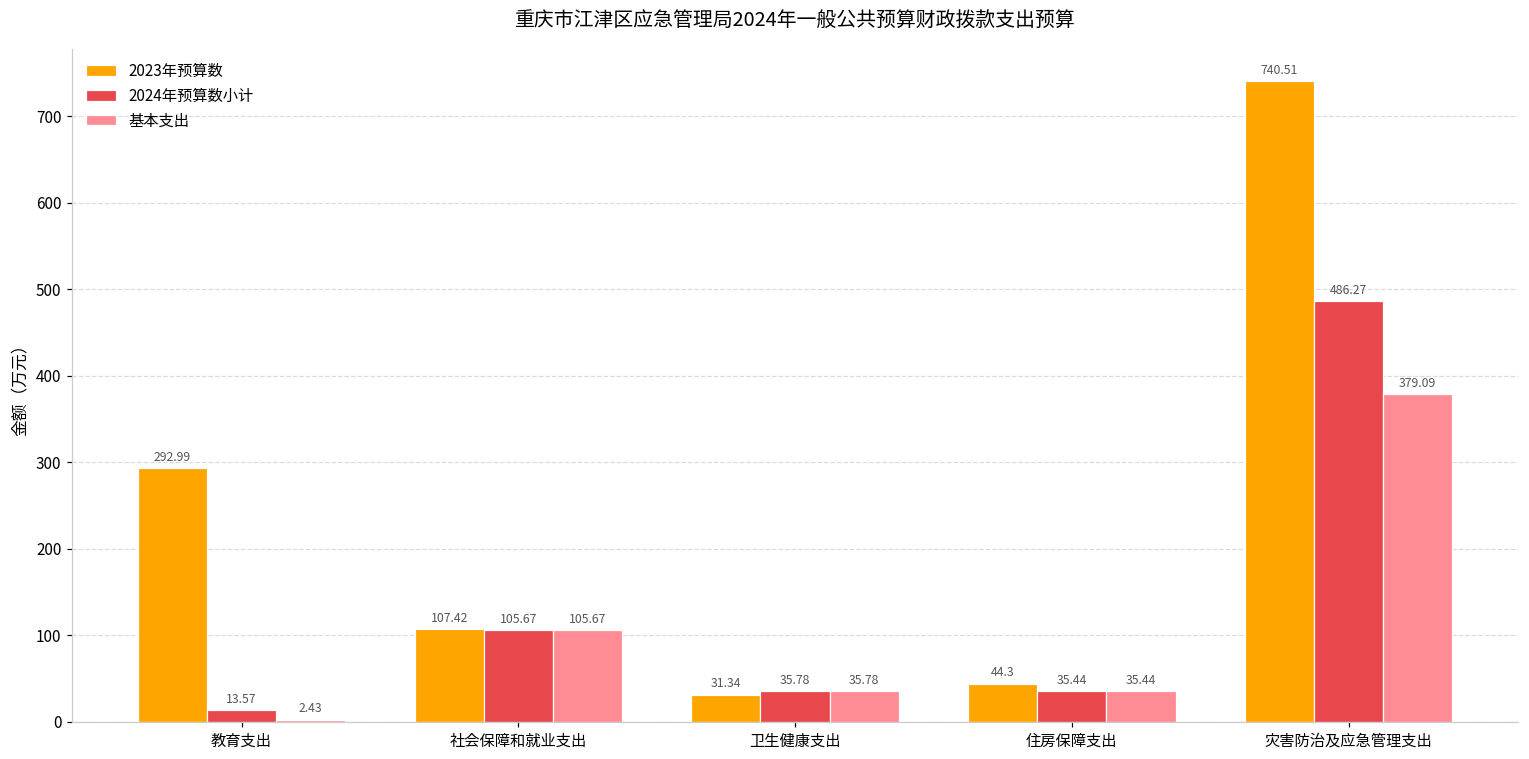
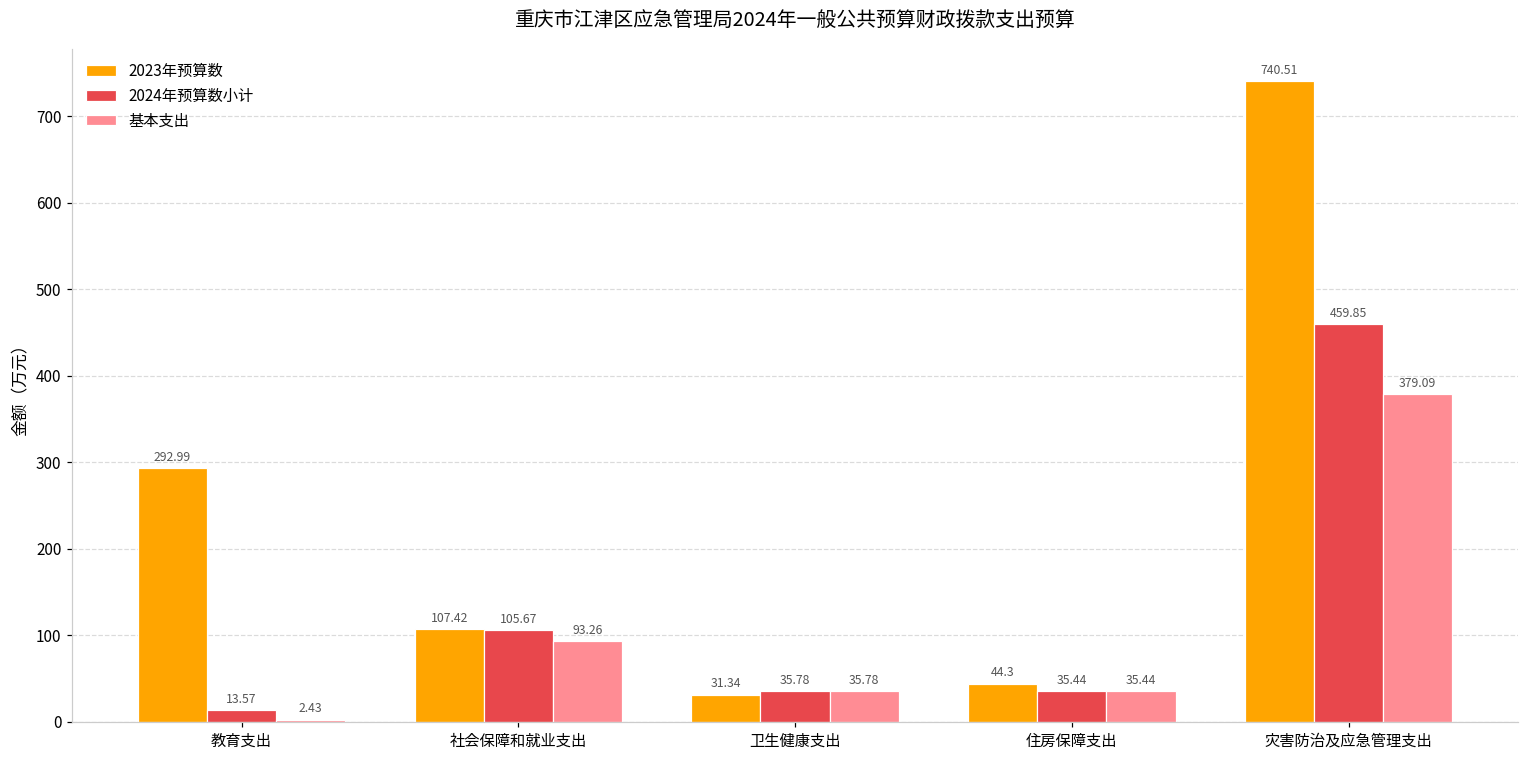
  {
    "2023年预算数": {
      "教育支出": 292.99,
      "社会保障和就业支出": 107.42,
      "卫生健康支出": 31.34,
      "住房保障支出": 44.3,
      "灾害防治及应急管理支出": 740.51
    },
    "2024年预算数小计": {
      "教育支出": 13.57,
      "社会保障和就业支出": 105.67,
      "卫生健康支出": 35.78,
      "住房保障支出": 35.44,
-     "灾害防治及应急管理支出": 486.27
+     "灾害防治及应急管理支出": 459.85
    },
    "基本支出": {
      "教育支出": 2.43,
-     "社会保障和就业支出": 105.67,
+     "社会保障和就业支出": 93.26,
      "卫生健康支出": 35.78,
      "住房保障支出": 35.44,
      "灾害防治及应急管理支出": 379.09
    }
  }
